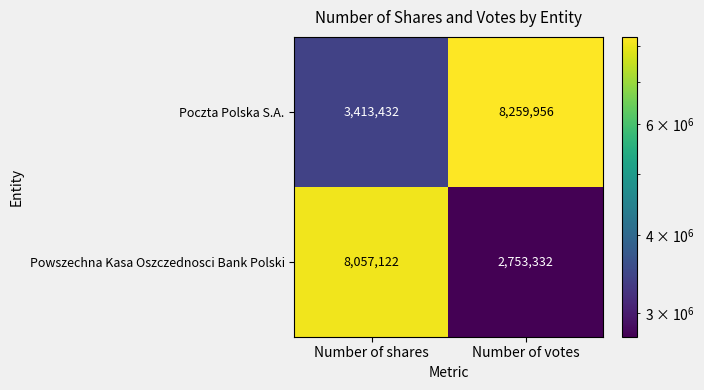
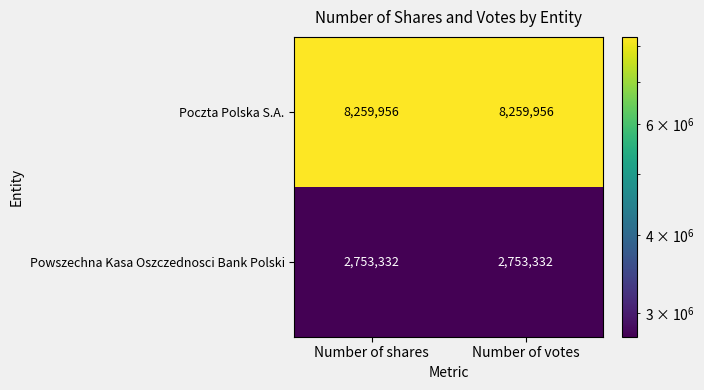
  {
    "Poczta Polska S.A.": {
-     "Number of shares": "3,413,432",
+     "Number of shares": "8,259,956",
      "Number of votes": "8,259,956"
    },
    "Powszechna Kasa Oszczednosci Bank Polski": {
-     "Number of shares": "8,057,122",
+     "Number of shares": "2,753,332",
      "Number of votes": "2,753,332"
    }
  }
